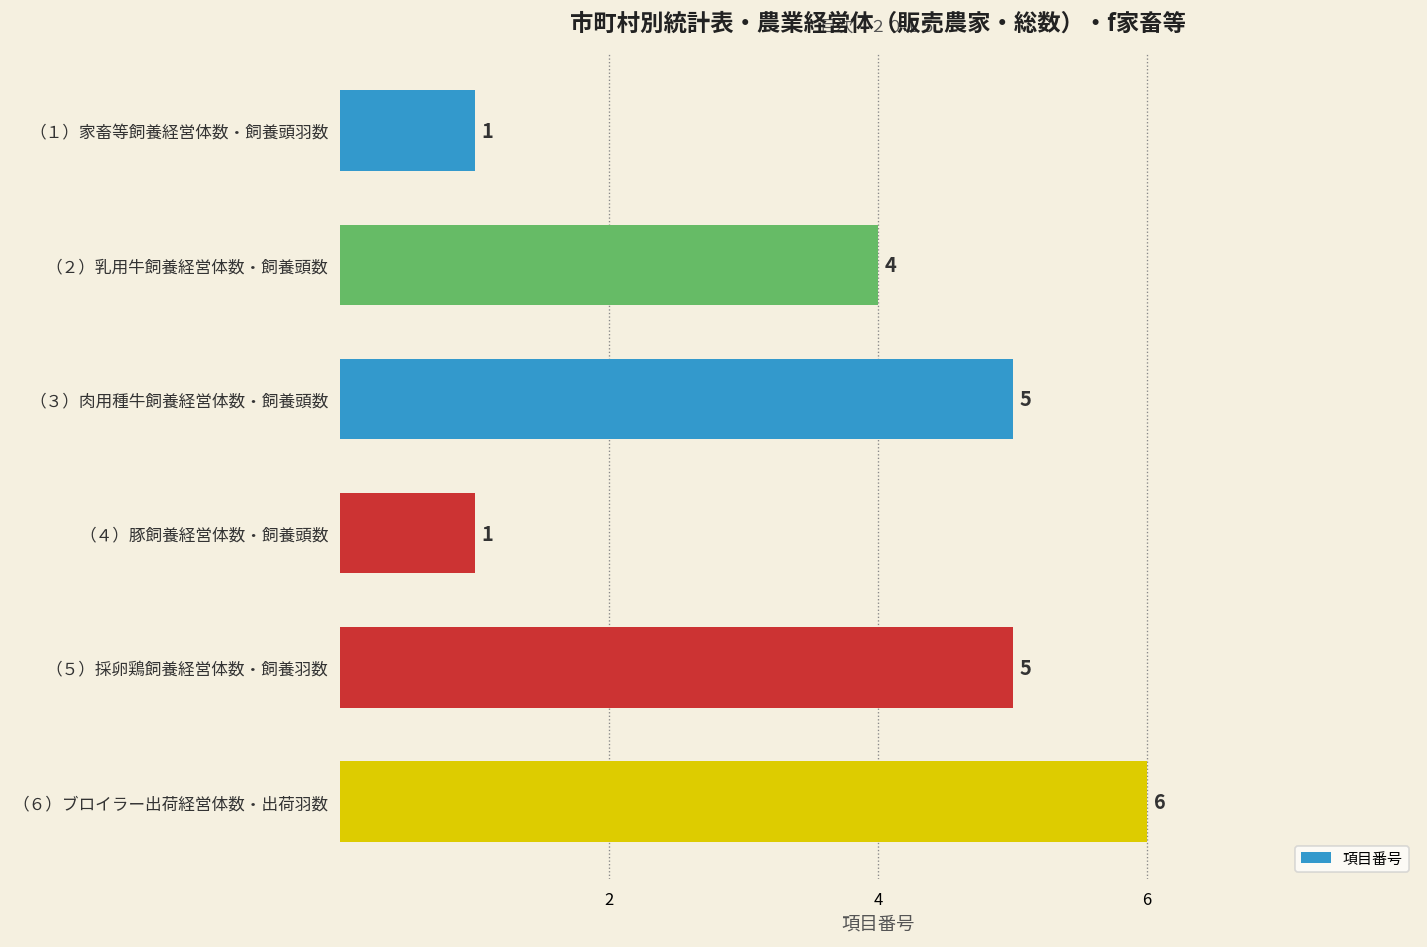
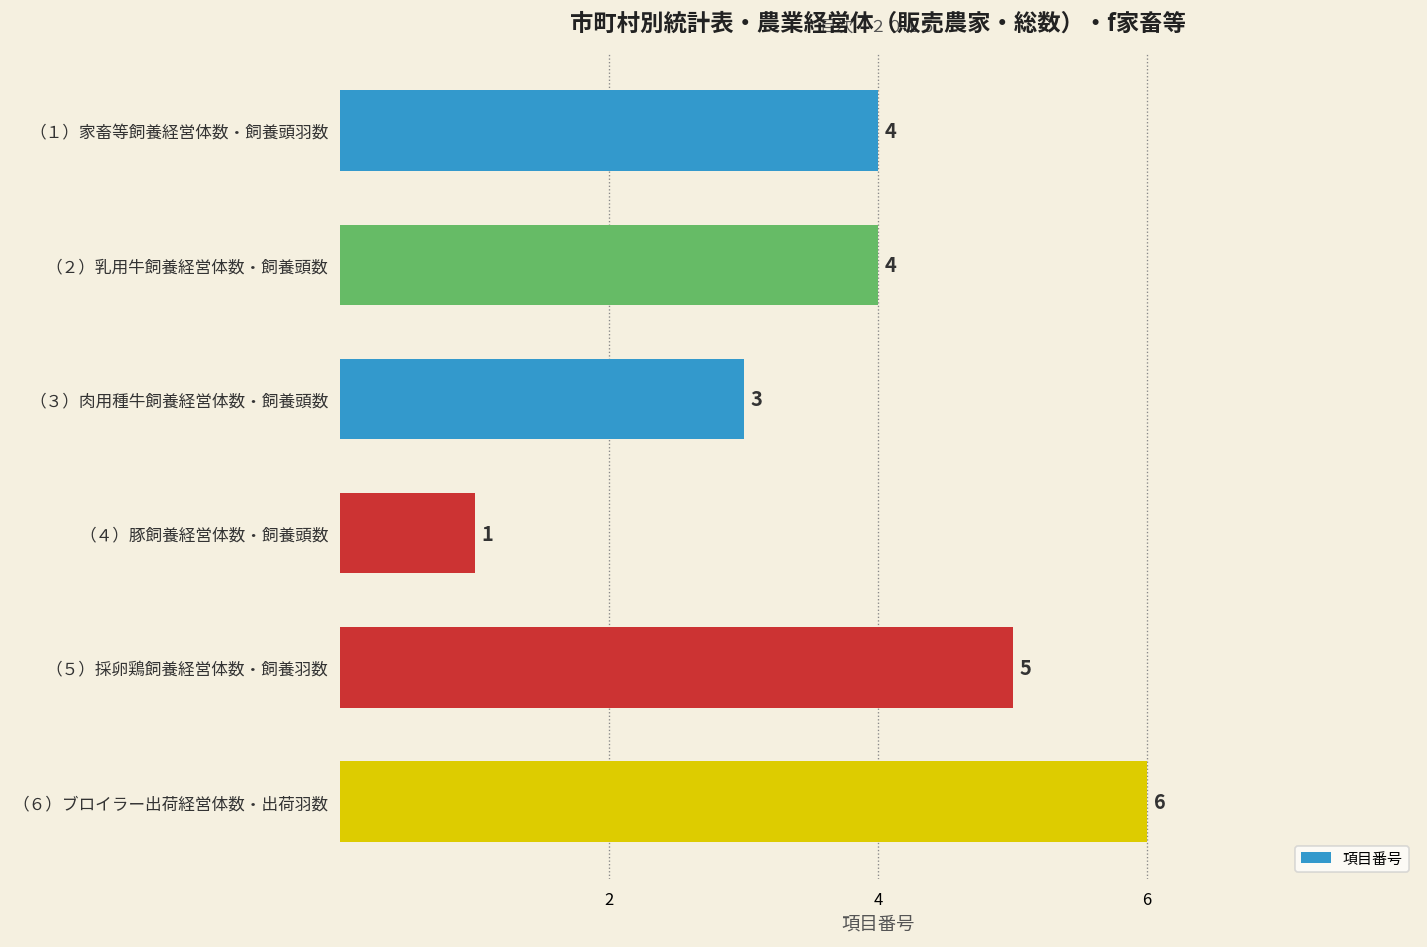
  {
-   "（１）家畜等飼養経営体数・飼養頭羽数": 1,
+   "（１）家畜等飼養経営体数・飼養頭羽数": 4,
    "（２）乳用牛飼養経営体数・飼養頭数": 4,
-   "（３）肉用種牛飼養経営体数・飼養頭数": 5,
+   "（３）肉用種牛飼養経営体数・飼養頭数": 3,
    "（４）豚飼養経営体数・飼養頭数": 1,
    "（５）採卵鶏飼養経営体数・飼養羽数": 5,
    "（６）ブロイラー出荷経営体数・出荷羽数": 6
  }
